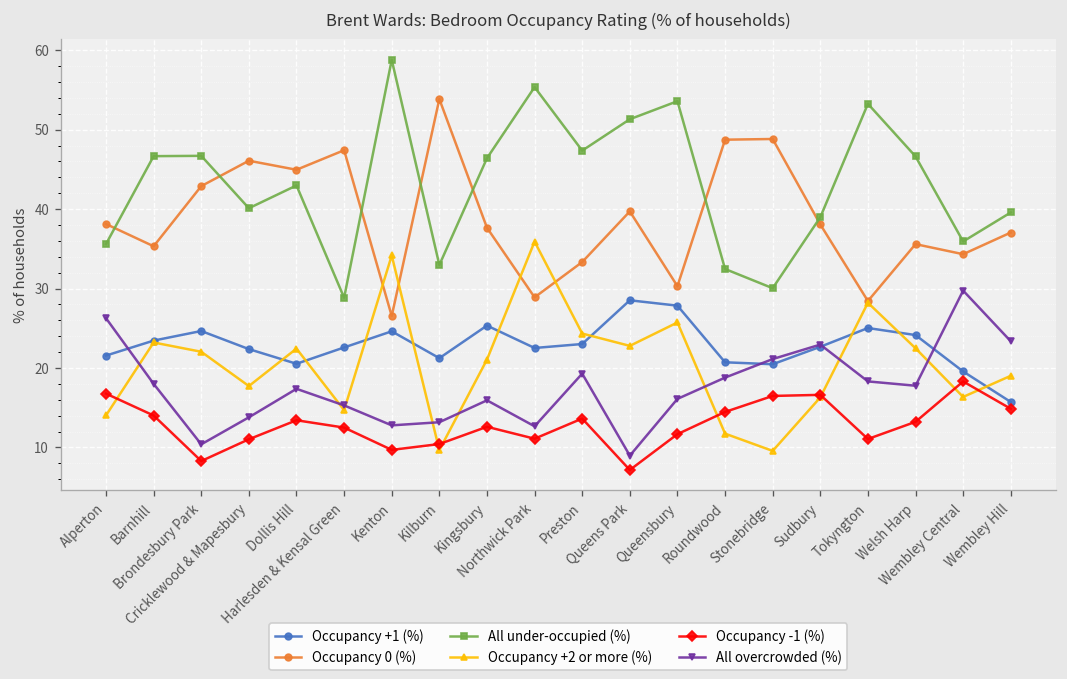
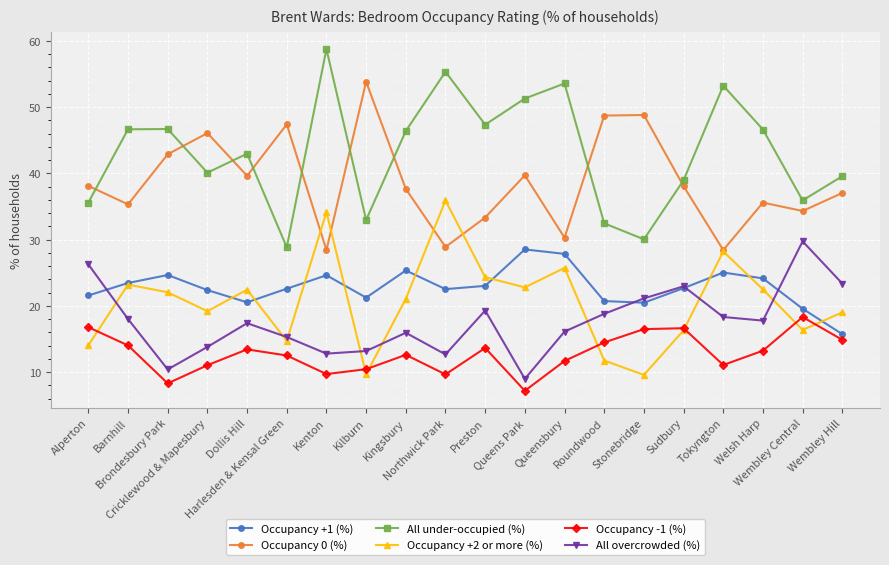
  {
    "Occupancy +1 (%)": {
      "Alperton": 22,
      "Brondesbury Park": 25,
      "Cricklewood & Mapesbury": 22,
      "Dollis Hill": 21,
      "Harlesden & Kensal Green": 23,
      "Kenton": 25,
      "Kilburn": 21,
      "Kingsbury": 25,
      "Northwick Park": 23,
      "Preston": 23,
      "Queens Park": 29,
      "Queensbury": 28,
      "Roundwood": 21,
      "Stonebridge": 20,
      "Tokyngton": 25,
      "Welsh Harp": 24,
      "Wembley Central": 20,
      "Wembley Hill": 16
    },
    "Occupancy 0 (%)": {
      "Alperton": 38,
      "Barnhill": 35,
      "Brondesbury Park": 43,
      "Cricklewood & Mapesbury": 46,
-     "Dollis Hill": 45,
+     "Dollis Hill": 40,
      "Harlesden & Kensal Green": 47,
-     "Kenton": 27,
+     "Kenton": 28,
      "Kilburn": 54,
      "Kingsbury": 38,
      "Northwick Park": 29,
      "Preston": 33,
      "Queens Park": 40,
      "Queensbury": 30,
      "Roundwood": 49,
      "Stonebridge": 49,
      "Sudbury": 38,
      "Welsh Harp": 36,
      "Wembley Central": 34,
      "Wembley Hill": 37
    },
    "All under-occupied (%)": {
      "Alperton": 36,
      "Barnhill": 47,
      "Brondesbury Park": 47,
      "Cricklewood & Mapesbury": 40,
      "Dollis Hill": 43,
      "Harlesden & Kensal Green": 29,
      "Kenton": 59,
      "Kilburn": 33,
      "Kingsbury": 46,
      "Northwick Park": 55,
      "Preston": 47,
      "Queens Park": 51,
      "Queensbury": 54,
      "Roundwood": 32,
      "Stonebridge": 30,
      "Sudbury": 39,
      "Tokyngton": 53,
      "Welsh Harp": 47,
      "Wembley Central": 36,
      "Wembley Hill": 40
    },
    "Occupancy +2 or more (%)": {
      "Alperton": 14,
      "Brondesbury Park": 22,
-     "Cricklewood & Mapesbury": 18,
+     "Cricklewood & Mapesbury": 19,
      "Dollis Hill": 22,
      "Harlesden & Kensal Green": 15,
      "Kenton": 34,
      "Kilburn": 10,
      "Kingsbury": 21,
      "Northwick Park": 36,
      "Preston": 24,
      "Queens Park": 23,
      "Queensbury": 26,
      "Roundwood": 12,
      "Stonebridge": 10,
      "Welsh Harp": 22,
      "Wembley Central": 16,
      "Wembley Hill": 19
    },
    "Occupancy -1 (%)": {
      "Alperton": 17,
      "Barnhill": 14,
      "Brondesbury Park": 8,
      "Cricklewood & Mapesbury": 11,
      "Dollis Hill": 13,
      "Harlesden & Kensal Green": 13,
      "Kenton": 10,
      "Kilburn": 10,
      "Kingsbury": 13,
-     "Northwick Park": 11,
+     "Northwick Park": 10,
      "Preston": 14,
      "Queens Park": 7,
      "Queensbury": 12,
      "Roundwood": 14,
      "Stonebridge": 16,
      "Tokyngton": 11,
      "Welsh Harp": 13,
      "Wembley Central": 18,
      "Wembley Hill": 15
    },
    "All overcrowded (%)": {
      "Alperton": 26,
      "Barnhill": 18,
      "Brondesbury Park": 10,
      "Cricklewood & Mapesbury": 14,
      "Dollis Hill": 17,
      "Harlesden & Kensal Green": 15,
      "Kenton": 13,
      "Kilburn": 13,
      "Kingsbury": 16,
      "Northwick Park": 13,
      "Preston": 19,
      "Queens Park": 9,
      "Queensbury": 16,
      "Roundwood": 19,
      "Stonebridge": 21,
      "Tokyngton": 18,
      "Welsh Harp": 18,
      "Wembley Central": 30,
      "Wembley Hill": 23
    }
  }
